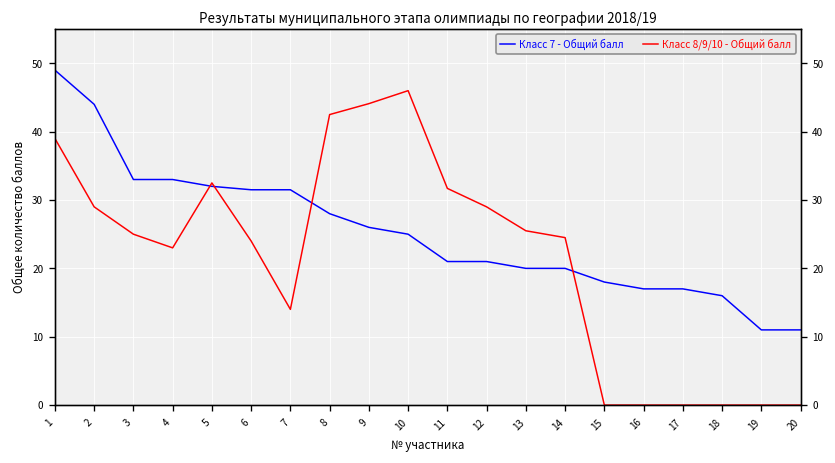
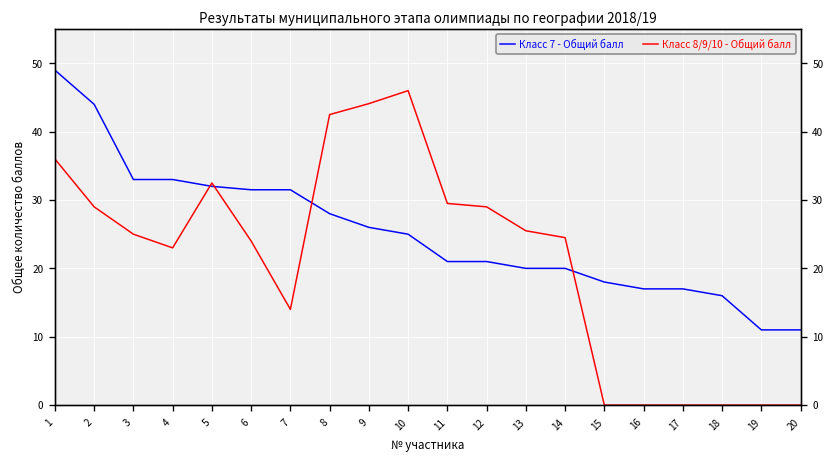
  {
    "Класс 7 - Общий балл": {
      "1": 49,
      "2": 44,
      "3": 33,
      "4": 33,
      "5": 32,
      "6": 32,
      "7": 32,
      "8": 28,
      "9": 26,
      "10": 25,
      "11": 21,
      "12": 21,
      "13": 20,
      "14": 20,
      "15": 18,
      "16": 17,
      "17": 17,
      "18": 16,
      "19": 11,
      "20": 11
    },
    "Класс 8/9/10 - Общий балл": {
-     "1": 39,
+     "1": 36,
      "2": 29,
      "3": 25,
      "4": 23,
      "5": 33,
      "6": 24,
      "7": 14,
      "8": 43,
      "9": 44,
      "10": 46,
-     "11": 32,
+     "11": 30,
      "12": 29,
      "13": 26,
      "14": 25,
      "15": 0,
      "16": 0,
      "17": 0,
      "18": 0,
      "19": 0,
      "20": 0
    }
  }
